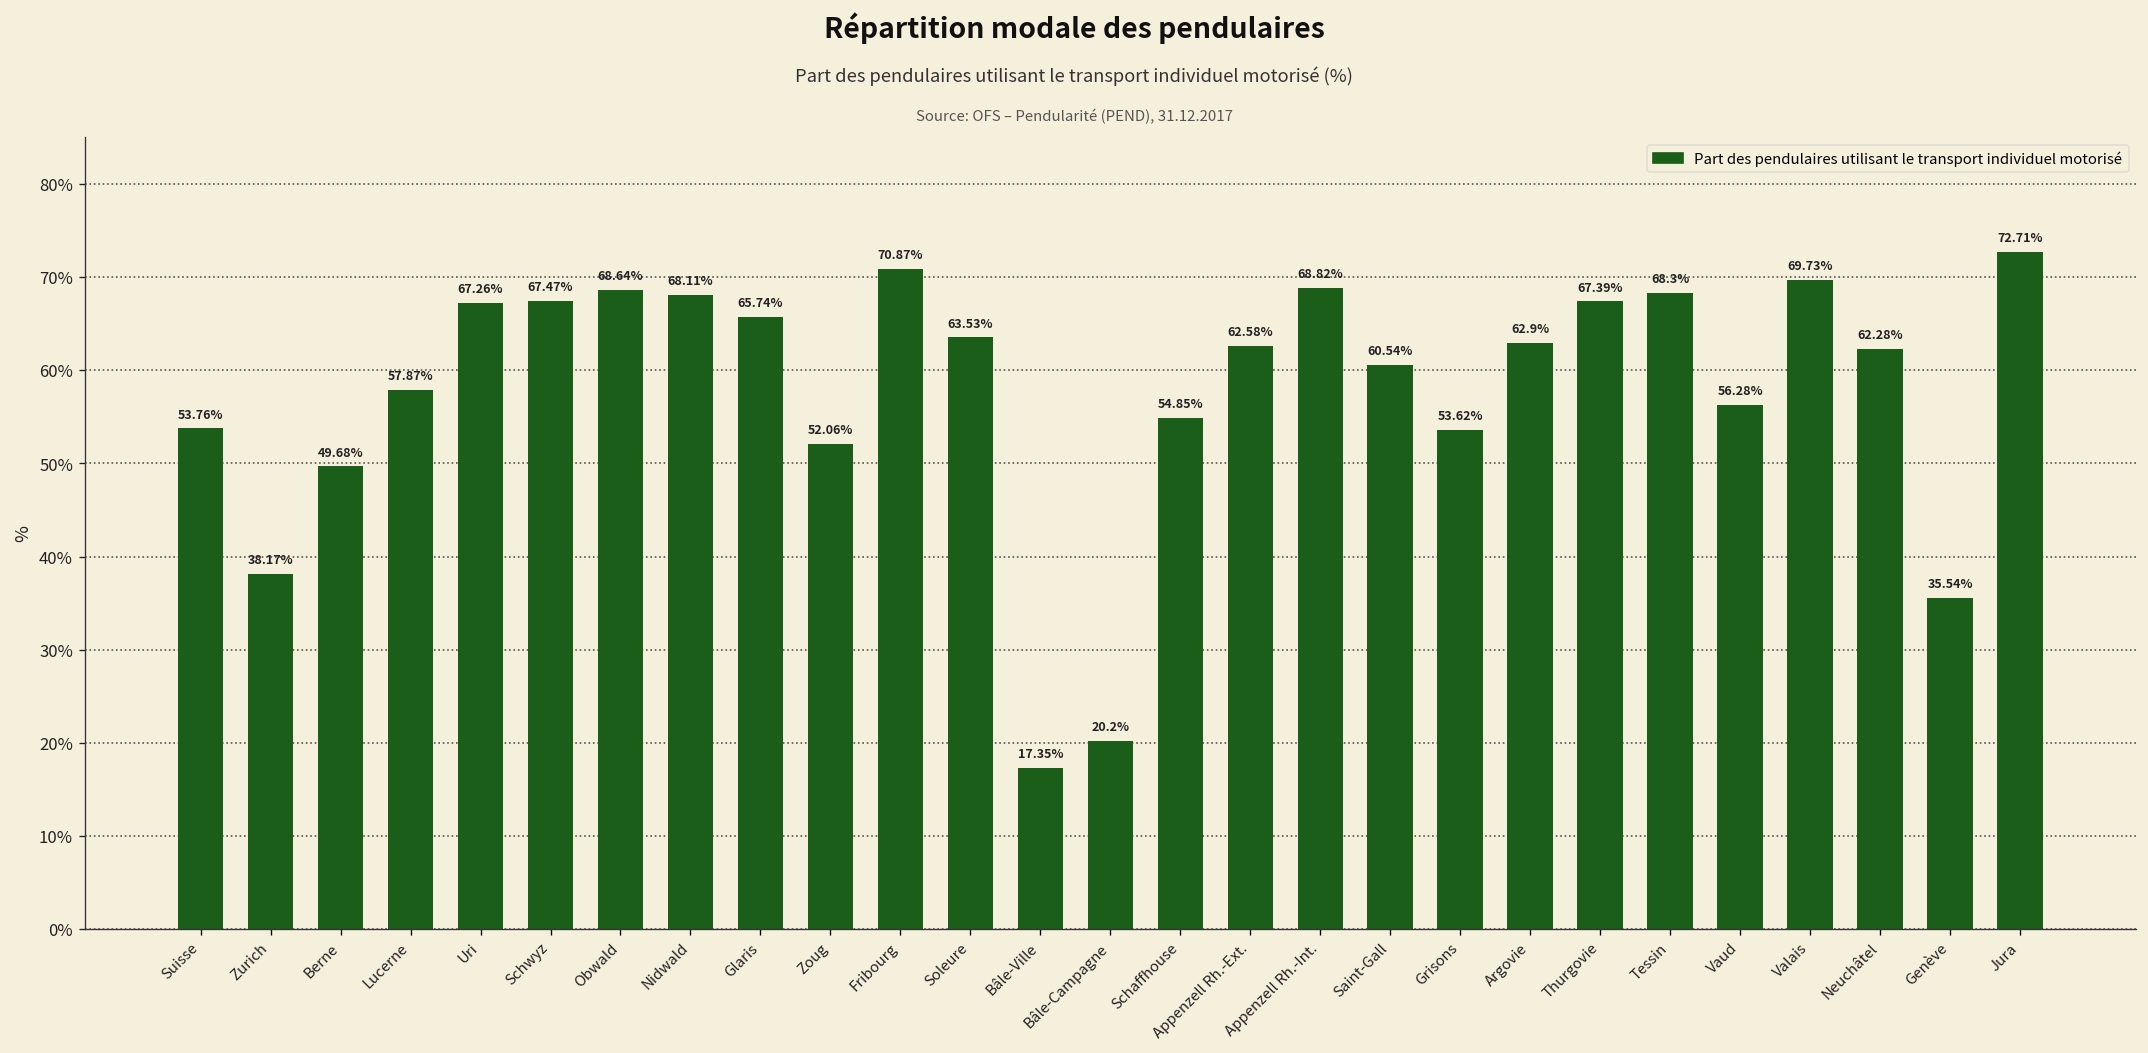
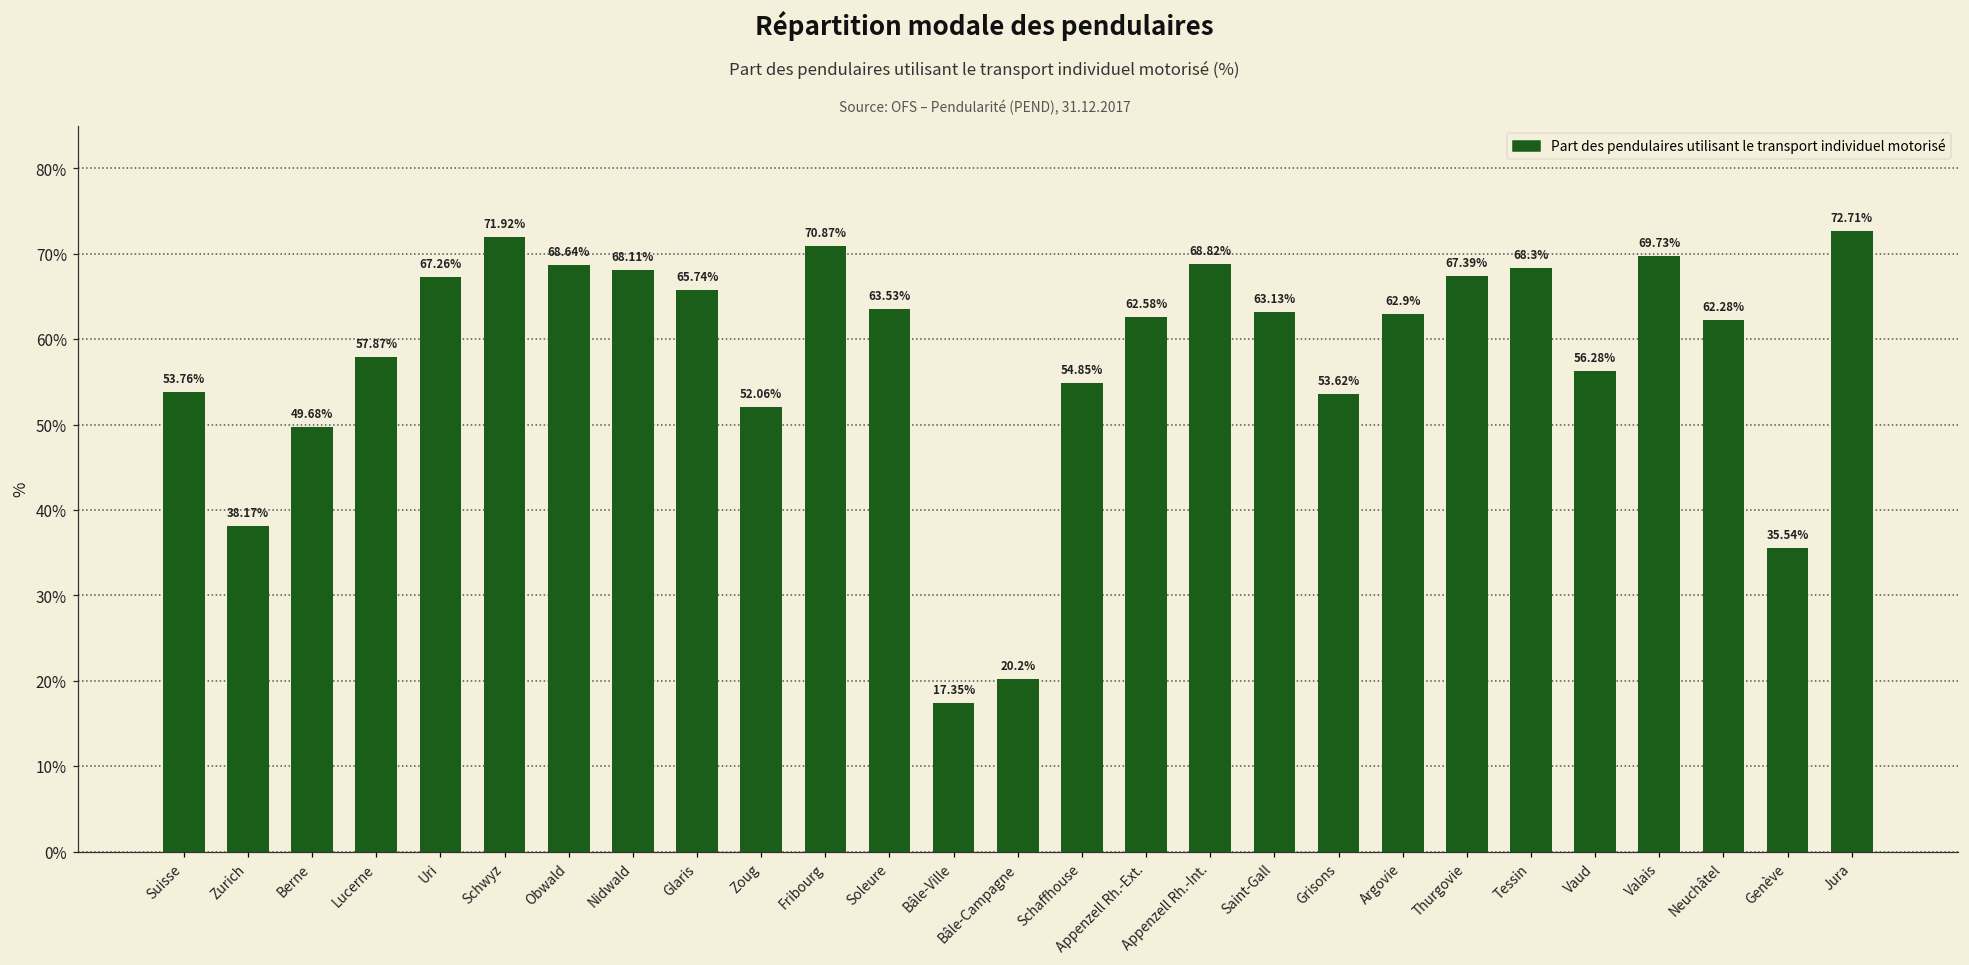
  {
    "Suisse": "53.76%",
    "Zurich": "38.17%",
    "Berne": "49.68%",
    "Lucerne": "57.87%",
    "Uri": "67.26%",
-   "Schwyz": "67.47%",
+   "Schwyz": "71.92%",
    "Obwald": "68.64%",
    "Nidwald": "68.11%",
    "Glaris": "65.74%",
    "Zoug": "52.06%",
    "Fribourg": "70.87%",
    "Soleure": "63.53%",
    "Bâle-Ville": "17.35%",
    "Bâle-Campagne": "20.2%",
    "Schaffhouse": "54.85%",
    "Appenzell Rh.-Ext.": "62.58%",
    "Appenzell Rh.-Int.": "68.82%",
-   "Saint-Gall": "60.54%",
+   "Saint-Gall": "63.13%",
    "Grisons": "53.62%",
    "Argovie": "62.9%",
    "Thurgovie": "67.39%",
    "Tessin": "68.3%",
    "Vaud": "56.28%",
    "Valais": "69.73%",
    "Neuchâtel": "62.28%",
    "Genève": "35.54%",
    "Jura": "72.71%"
  }
